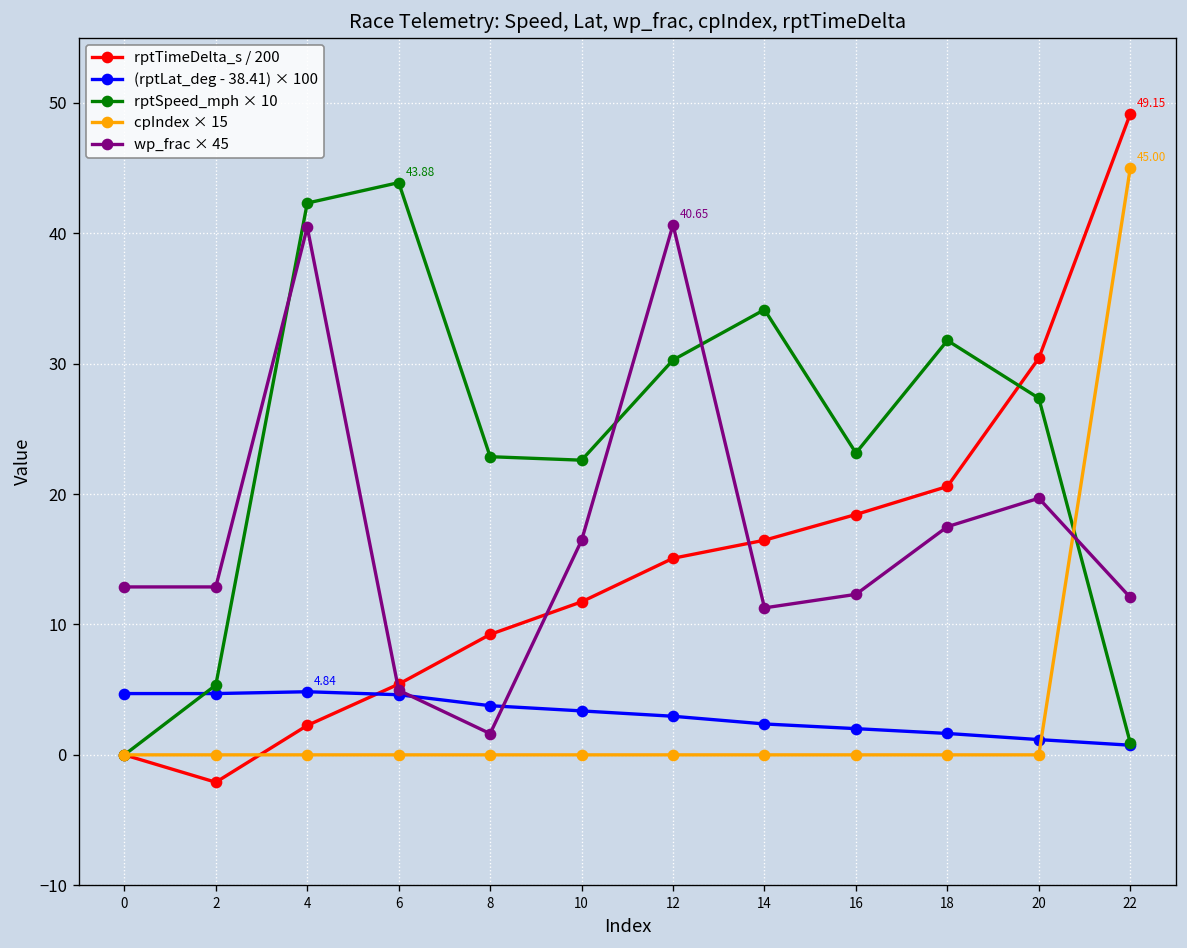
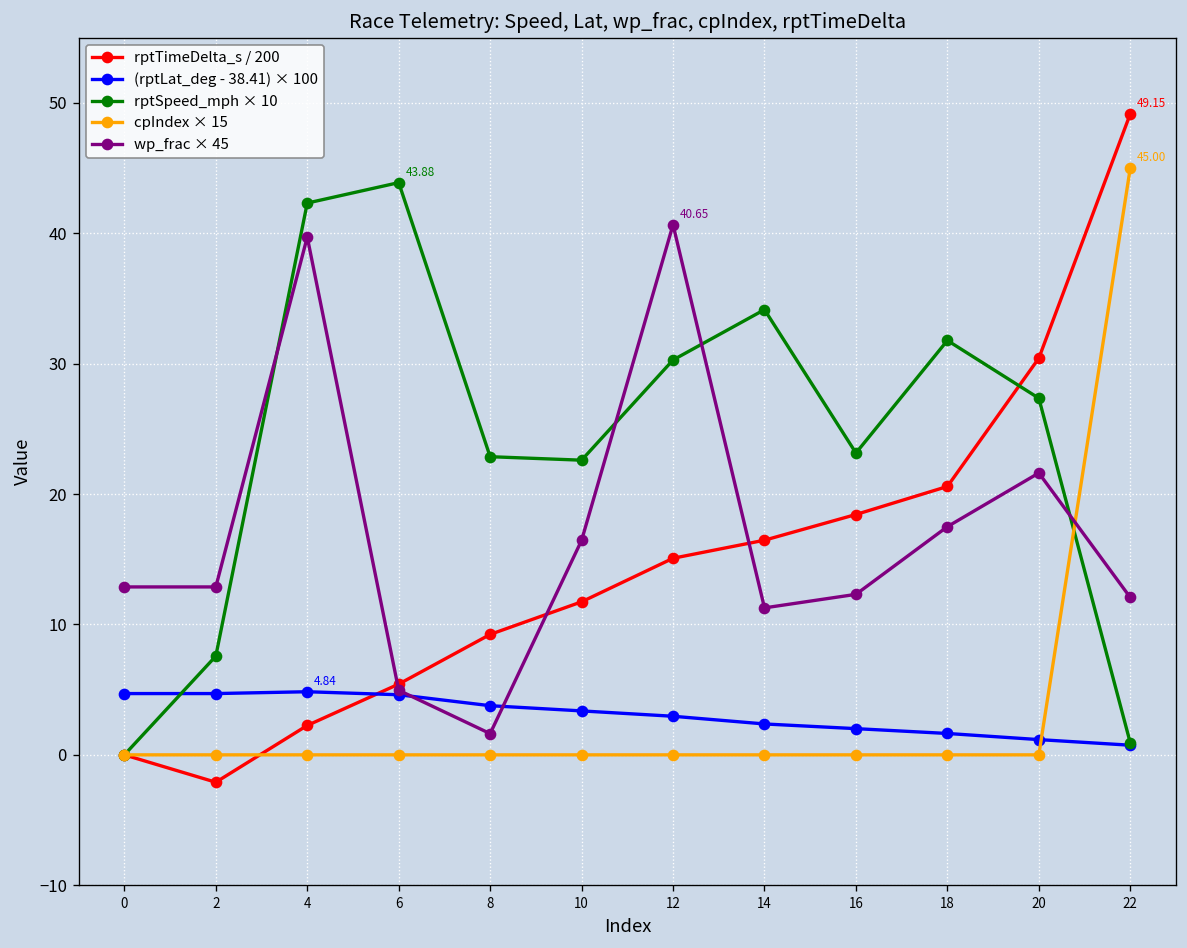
  {
    "rptTimeDelta_s / 200": {
      "22": 49.15
    },
    "(rptLat_deg - 38.41) × 100": {
      "4": 4.84
    },
    "rptSpeed_mph × 10": {
-     "2": 5.3,
+     "2": 7.6,
      "4": 42.3,
      "8": 22.9,
      "10": 22.6,
      "12": 30.3,
      "14": 34.1,
      "16": 23.1,
      "18": 31.8,
      "20": 27.3
    },
    "cpIndex × 15": {
      "22": 45.00
    },
    "wp_frac × 45": {
      "0": 12.9,
      "2": 12.9,
-     "4": 40.5,
+     "4": 39.7,
      "6": 5.0,
      "8": 1.6,
      "10": 16.4,
      "14": 11.3,
      "16": 12.3,
      "18": 17.5,
-     "20": 19.7,
+     "20": 21.6,
      "22": 12.1
    }
  }
